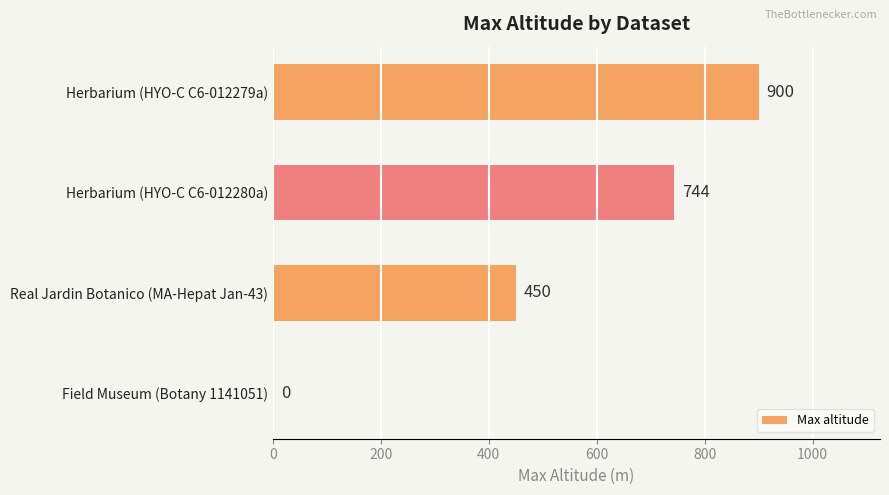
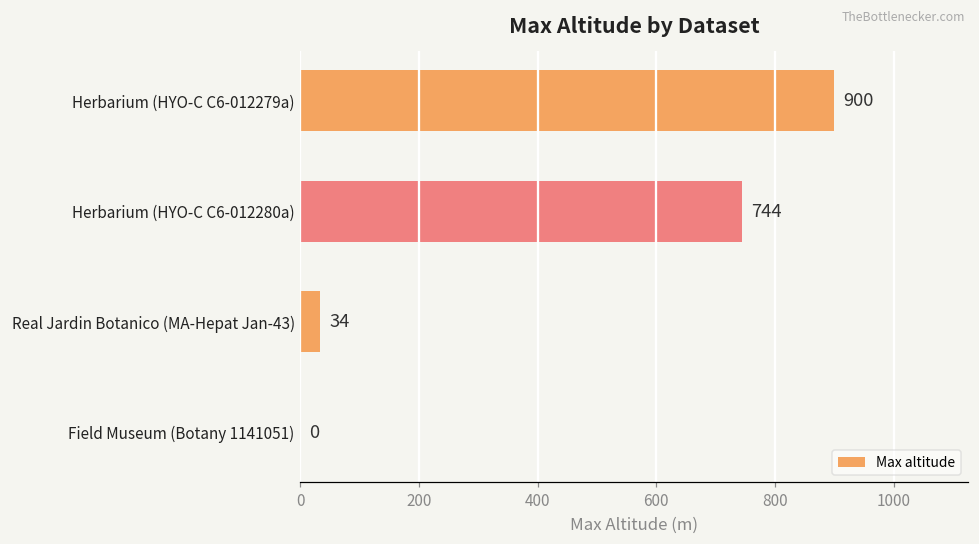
  {
    "Herbarium (HYO-C C6-012279a)": 900,
    "Herbarium (HYO-C C6-012280a)": 744,
-   "Real Jardin Botanico (MA-Hepat Jan-43)": 450,
+   "Real Jardin Botanico (MA-Hepat Jan-43)": 34,
    "Field Museum (Botany 1141051)": 0
  }
